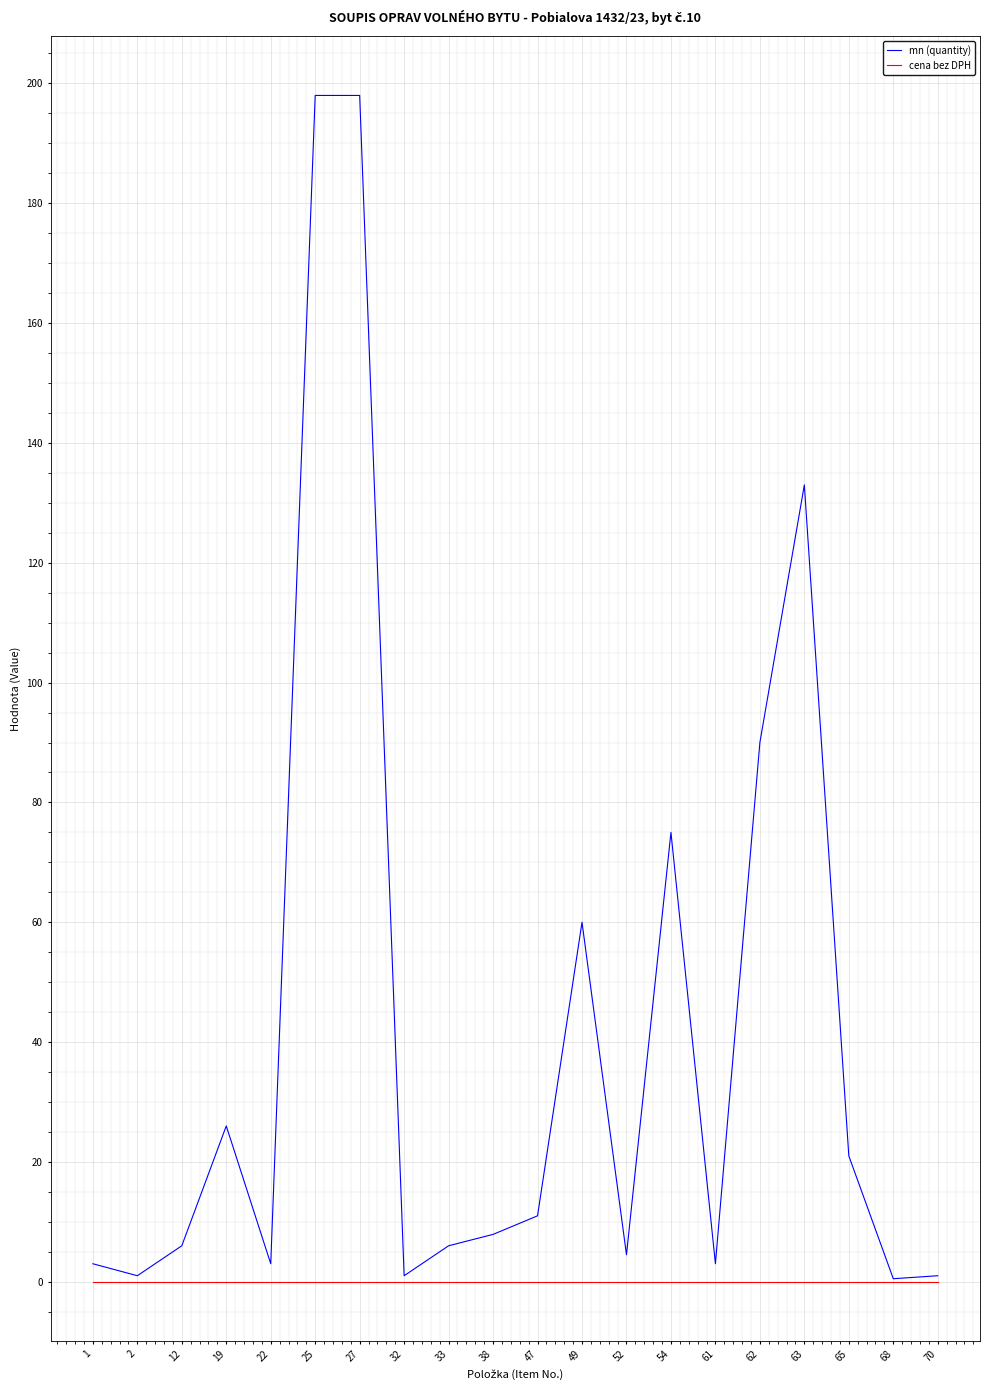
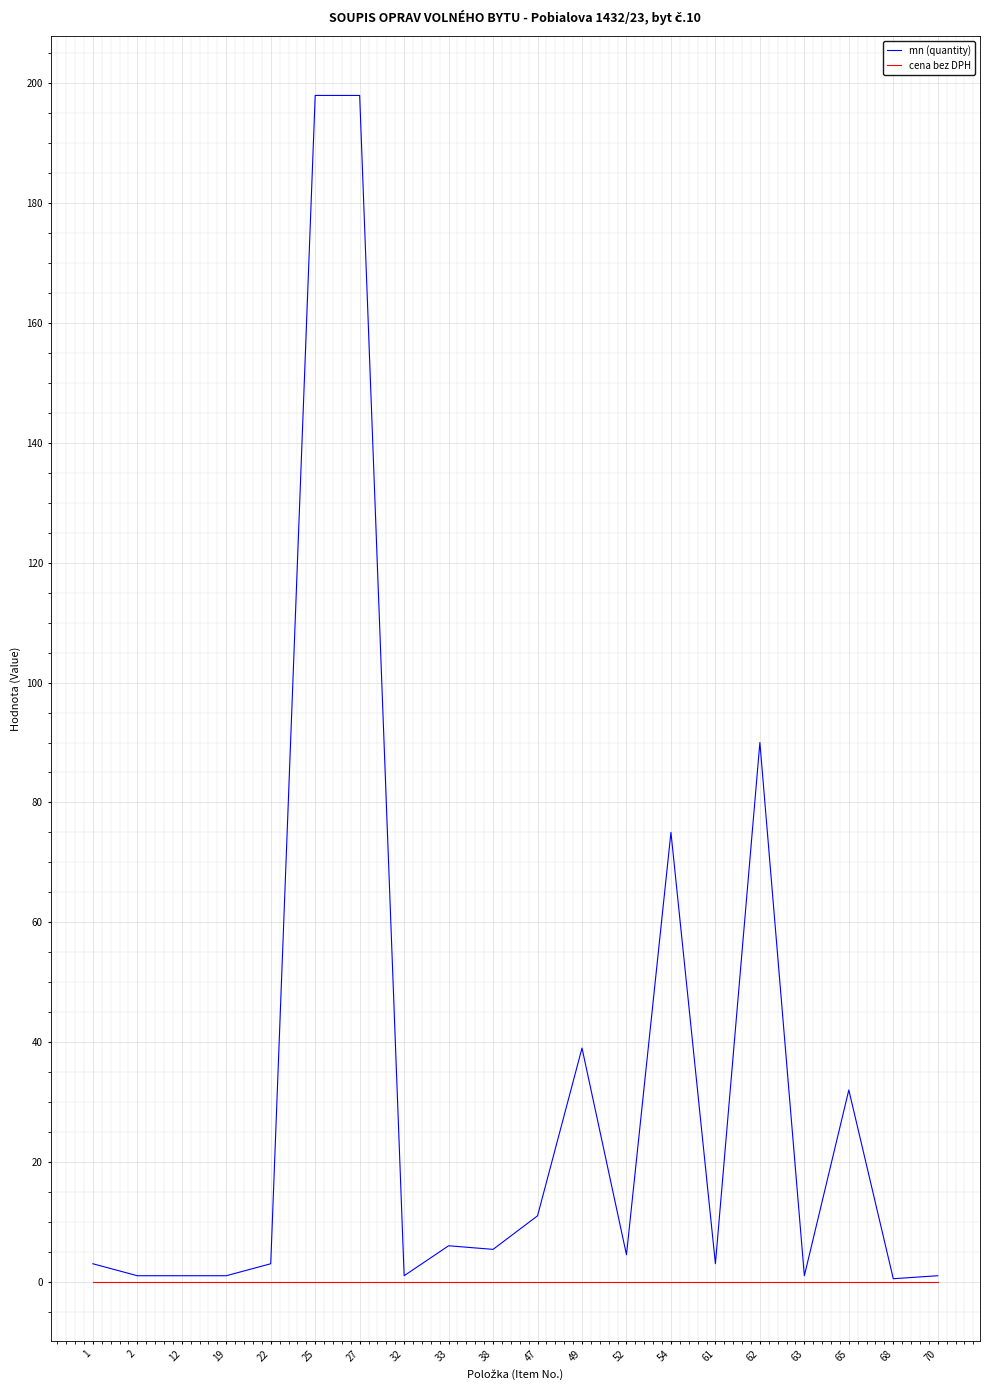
  {
    "mn (quantity)": {
      "1": 3,
      "2": 1,
-     "12": 6,
-     "19": 26,
+     "12": 1,
+     "19": 1,
      "22": 3,
      "25": 198,
      "27": 198,
      "32": 1,
      "33": 6,
-     "38": 8,
+     "38": 5,
      "47": 11,
-     "49": 60,
+     "49": 39,
      "52": 5,
      "54": 75,
      "61": 3,
      "62": 90,
-     "63": 133,
-     "65": 21,
+     "63": 1,
+     "65": 32,
      "68": 1,
      "70": 1
    },
    "cena bez DPH": {
      "1": 0,
      "2": 0,
      "12": 0,
      "19": 0,
      "22": 0,
      "25": 0,
      "27": 0,
      "32": 0,
      "33": 0,
      "38": 0,
      "47": 0,
      "49": 0,
      "52": 0,
      "54": 0,
      "61": 0,
      "62": 0,
      "63": 0,
      "65": 0,
      "68": 0,
      "70": 0
    }
  }
